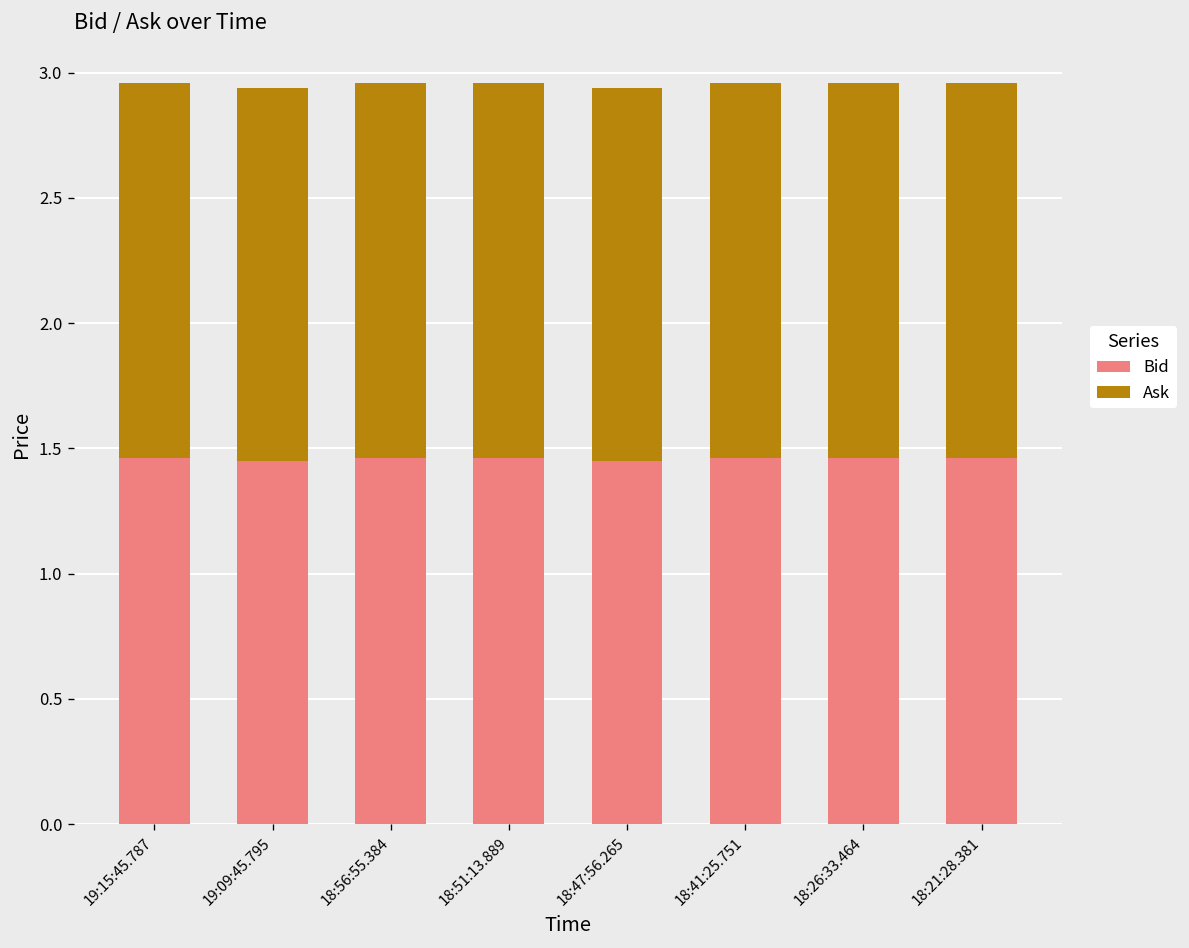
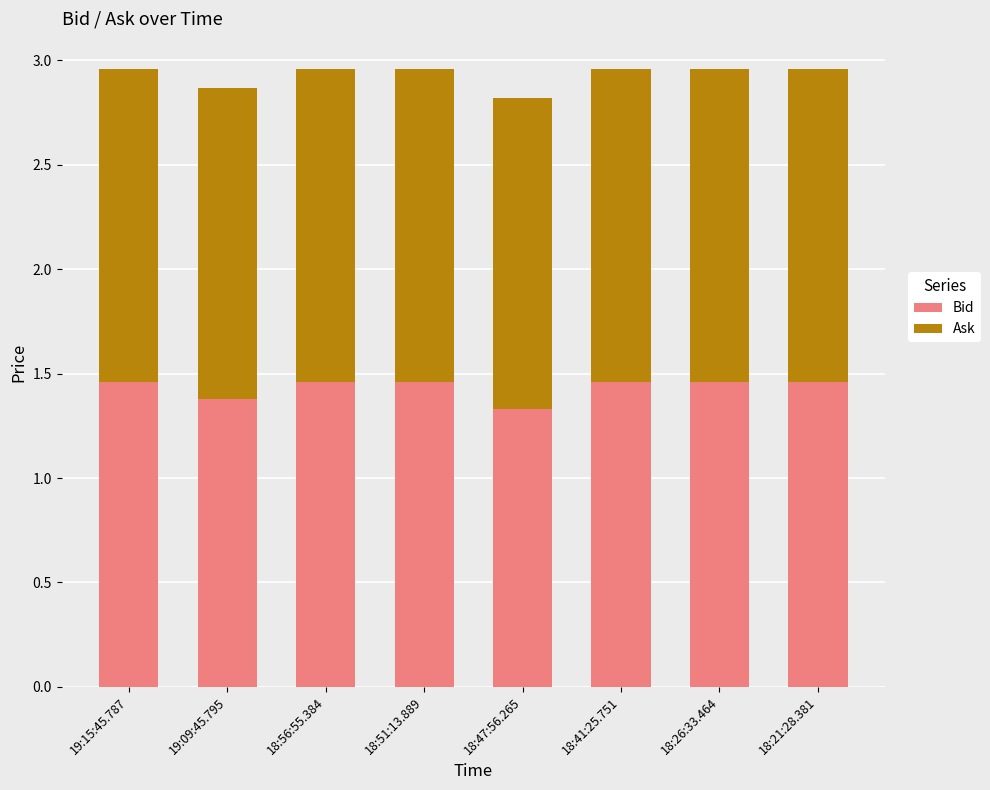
  {
    "Bid": {
      "19:15:45.787": 1.46,
-     "19:09:45.795": 1.45,
+     "19:09:45.795": 1.38,
      "18:56:55.384": 1.46,
      "18:51:13.889": 1.46,
-     "18:47:56.265": 1.45,
+     "18:47:56.265": 1.33,
      "18:41:25.751": 1.46,
      "18:26:33.464": 1.46,
      "18:21:28.381": 1.46
    },
    "Ask": {
      "19:15:45.787": 1.50,
      "19:09:45.795": 1.49,
      "18:56:55.384": 1.50,
      "18:51:13.889": 1.50,
      "18:47:56.265": 1.49,
      "18:41:25.751": 1.50,
      "18:26:33.464": 1.50,
      "18:21:28.381": 1.50
    }
  }
